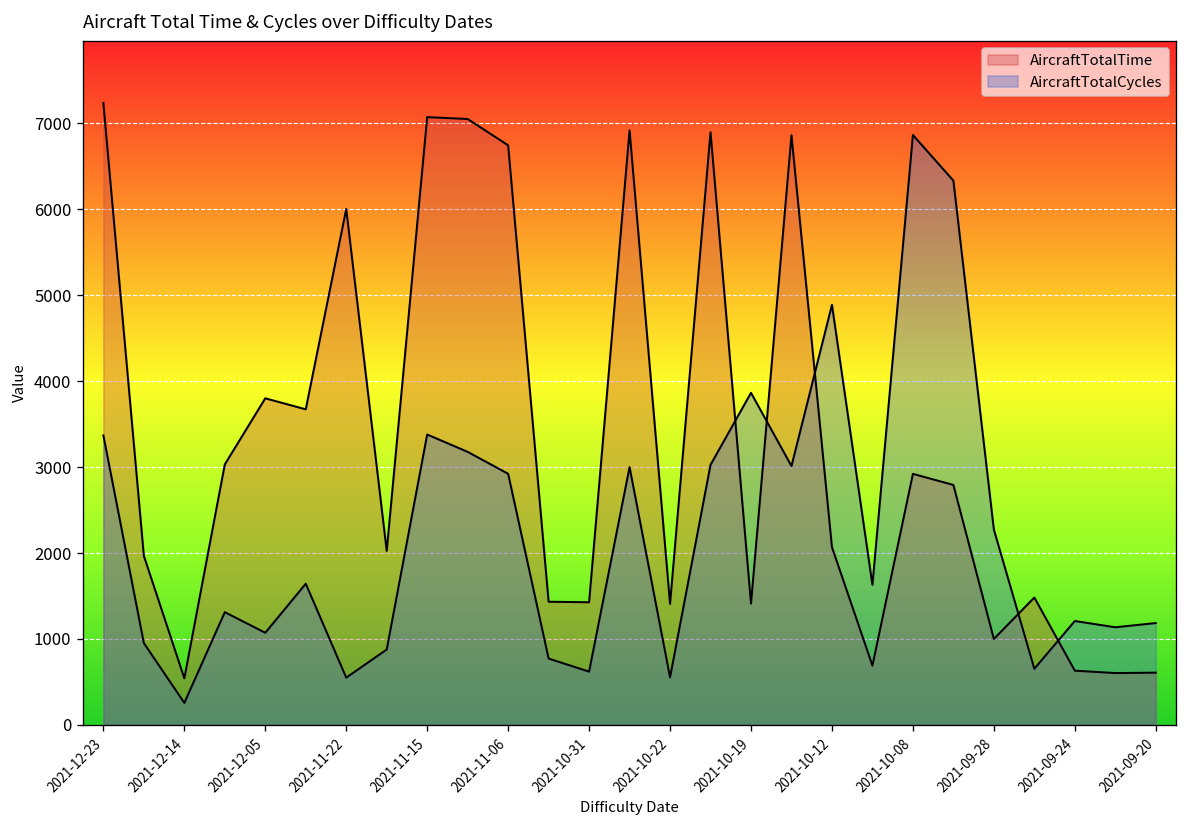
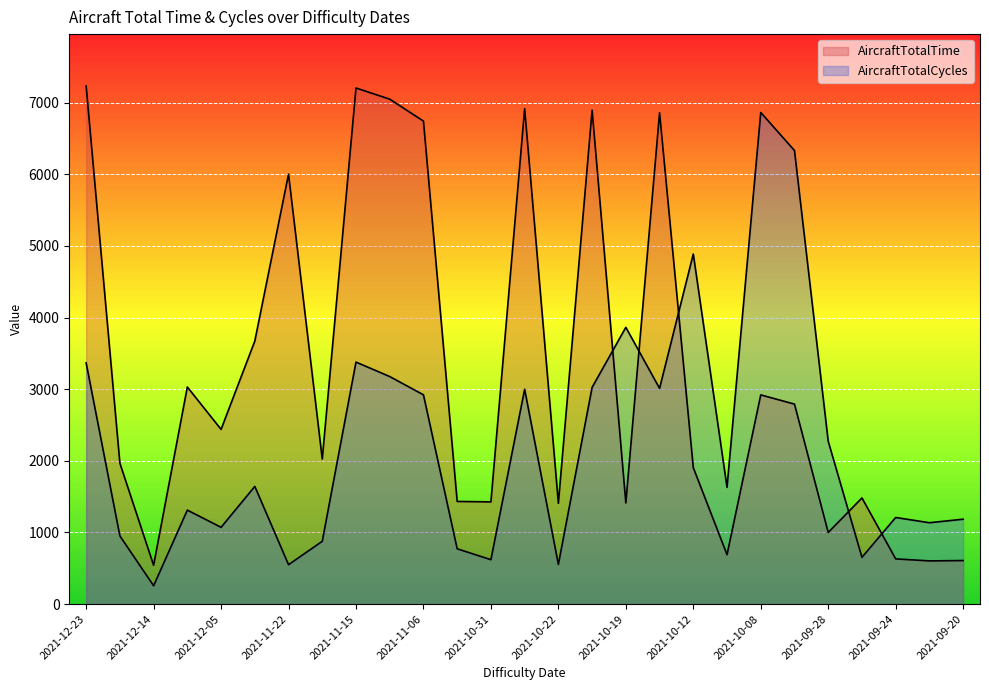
  {
    "AircraftTotalTime": {
      "2021-12-23": 7200,
      "2021-12-14": 500,
-     "2021-12-05": 3800,
+     "2021-12-05": 2400,
      "2021-11-22": 6000,
-     "2021-11-15": 7100,
+     "2021-11-15": 7200,
      "2021-11-06": 6700,
      "2021-10-31": 1400,
      "2021-10-19": 1400,
-     "2021-10-12": 2100,
+     "2021-10-12": 1900,
      "2021-09-28": 1000,
      "2021-09-24": 600,
      "2021-09-20": 600
    },
    "AircraftTotalCycles": {
      "2021-12-23": 3400,
      "2021-12-14": 300,
      "2021-12-05": 1100,
      "2021-11-22": 600,
      "2021-11-15": 3400,
      "2021-11-06": 2900,
      "2021-10-31": 600,
      "2021-10-19": 3900,
      "2021-10-12": 4900,
      "2021-09-28": 2300,
      "2021-09-24": 1200,
      "2021-09-20": 1200
    }
  }
